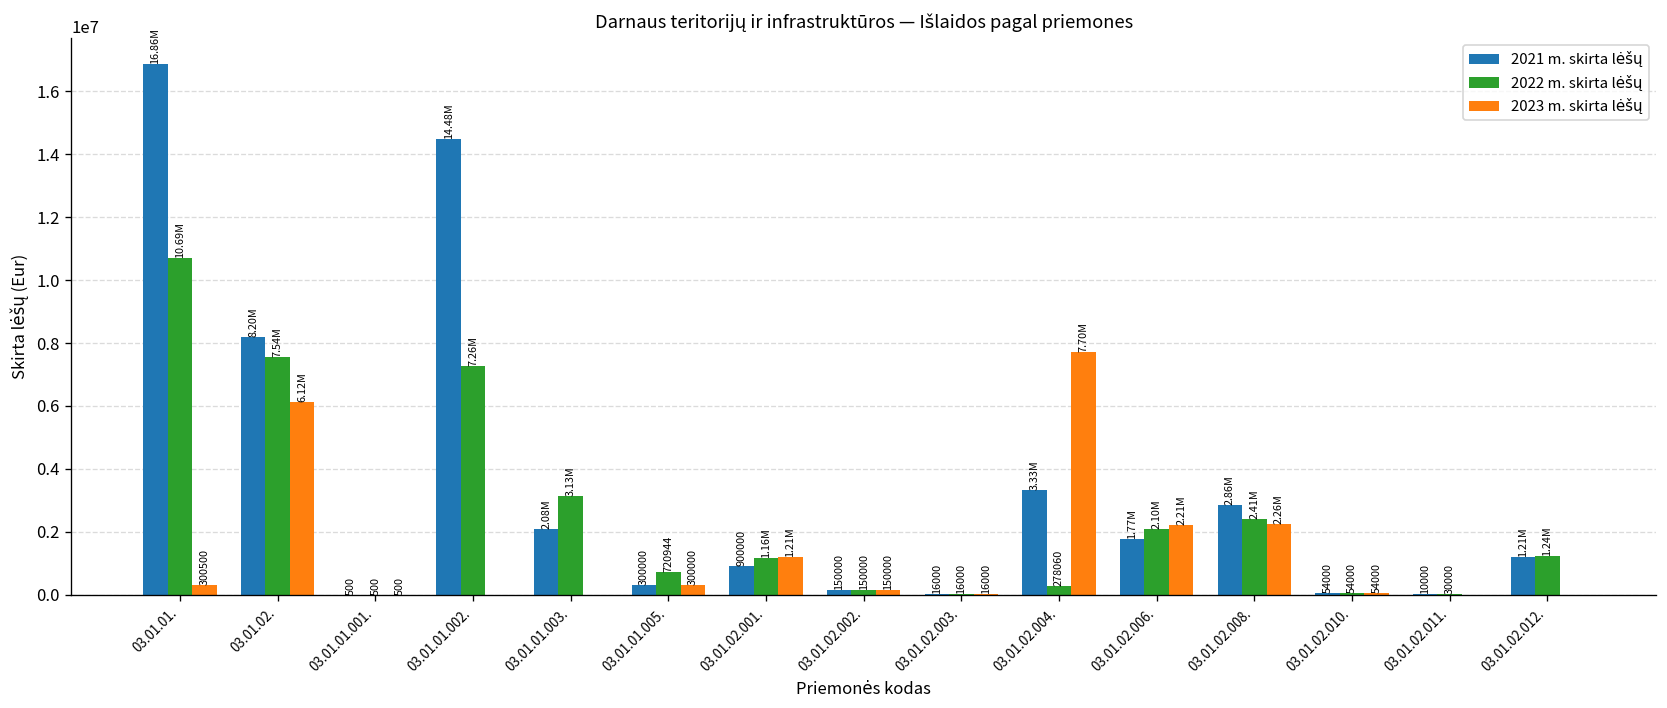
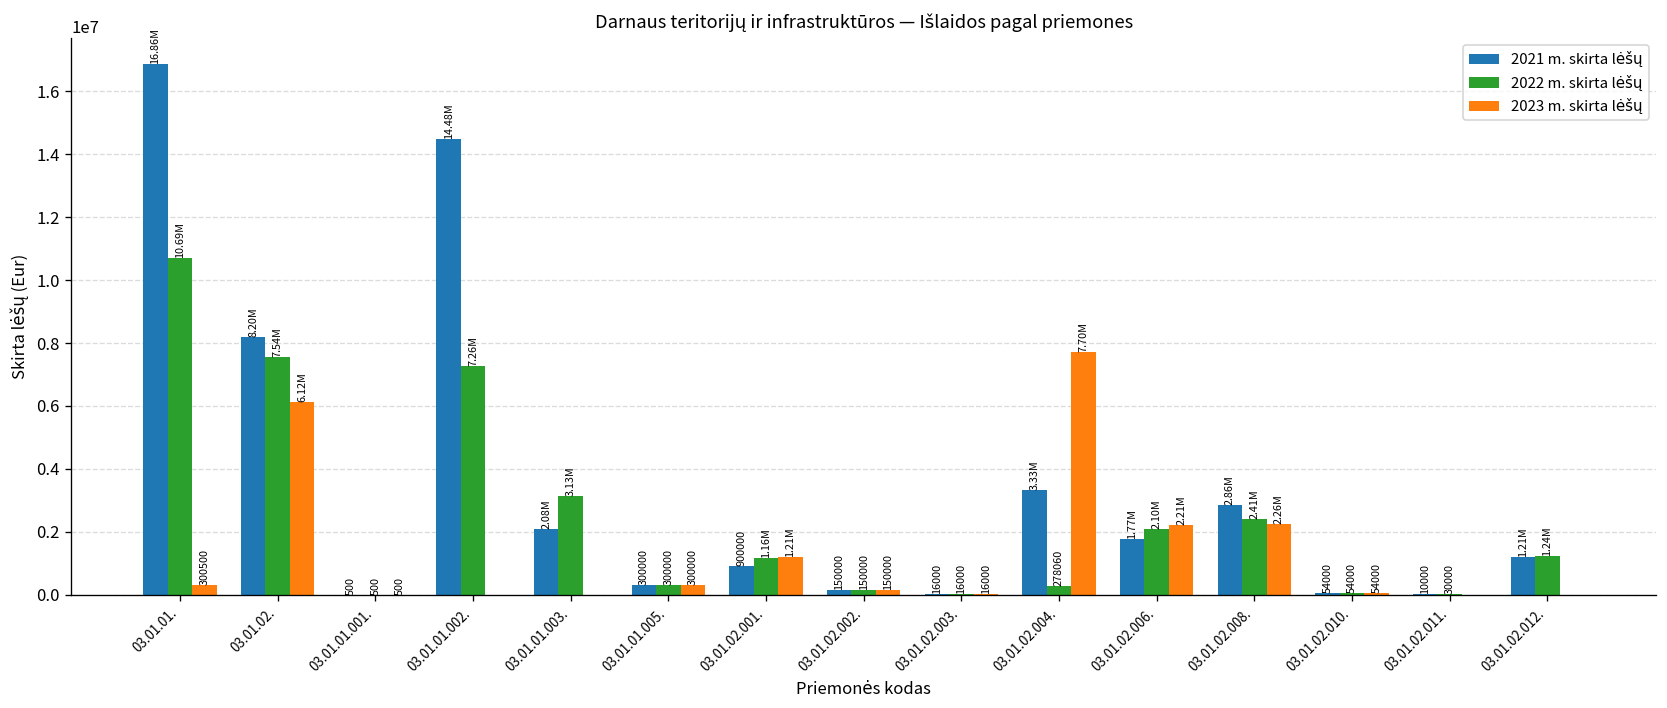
  {
    "2021 m. skirta lėšų": {
      "03.01.01.": "16.86M",
      "03.01.02.": "8.20M",
      "03.01.01.001.": "500",
      "03.01.01.002.": "14.48M",
      "03.01.01.003.": "2.08M",
      "03.01.01.005.": "300000",
      "03.01.02.001.": "900000",
      "03.01.02.002.": "150000",
      "03.01.02.003.": "16000",
      "03.01.02.004.": "3.33M",
      "03.01.02.006.": "1.77M",
      "03.01.02.008.": "2.86M",
      "03.01.02.010.": "54000",
      "03.01.02.011.": "10000",
      "03.01.02.012.": "1.21M"
    },
    "2022 m. skirta lėšų": {
      "03.01.01.": "10.69M",
      "03.01.02.": "7.54M",
      "03.01.01.001.": "500",
      "03.01.01.002.": "7.26M",
      "03.01.01.003.": "3.13M",
-     "03.01.01.005.": "720944",
+     "03.01.01.005.": "300000",
      "03.01.02.001.": "1.16M",
      "03.01.02.002.": "150000",
      "03.01.02.003.": "16000",
      "03.01.02.004.": "278060",
      "03.01.02.006.": "2.10M",
      "03.01.02.008.": "2.41M",
      "03.01.02.010.": "54000",
      "03.01.02.011.": "30000",
      "03.01.02.012.": "1.24M"
    },
    "2023 m. skirta lėšų": {
      "03.01.01.": "300500",
      "03.01.02.": "6.12M",
      "03.01.01.001.": "500",
      "03.01.01.005.": "300000",
      "03.01.02.001.": "1.21M",
      "03.01.02.002.": "150000",
      "03.01.02.003.": "16000",
      "03.01.02.004.": "7.70M",
      "03.01.02.006.": "2.21M",
      "03.01.02.008.": "2.26M",
      "03.01.02.010.": "54000"
    }
  }
